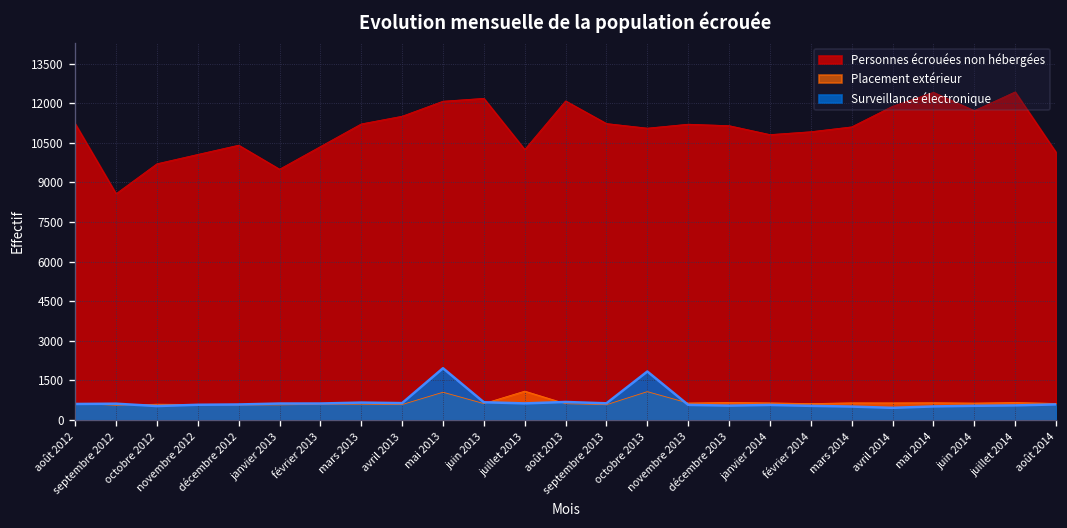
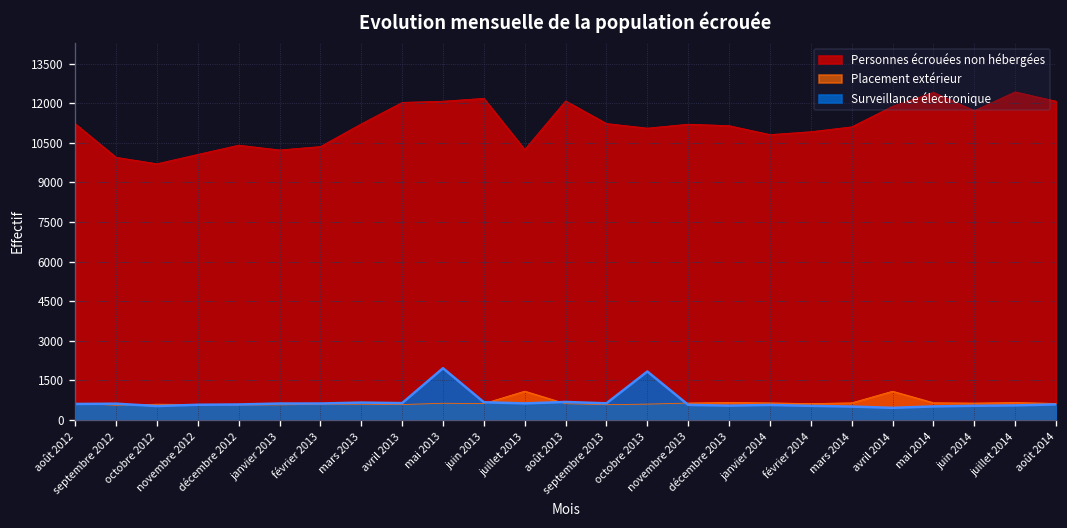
  {
    "Personnes écrouées non hébergées": {
      "août 2012": 11200,
-     "septembre 2012": 8600,
+     "septembre 2012": 9900,
      "octobre 2012": 9700,
      "novembre 2012": 10100,
      "décembre 2012": 10400,
-     "janvier 2013": 9500,
+     "janvier 2013": 10200,
      "février 2013": 10400,
      "mars 2013": 11200,
-     "avril 2013": 11500,
+     "avril 2013": 12000,
      "mai 2013": 12100,
      "juin 2013": 12200,
      "juillet 2013": 10200,
      "août 2013": 12100,
      "septembre 2013": 11200,
      "octobre 2013": 11100,
      "novembre 2013": 11200,
      "décembre 2013": 11100,
      "janvier 2014": 10800,
      "février 2014": 10900,
      "mars 2014": 11100,
      "juin 2014": 11700,
-     "août 2014": 10100
+     "août 2014": 12100
    },
    "Placement extérieur": {
-     "mai 2013": 1100,
+     "mai 2013": 600,
      "juillet 2013": 1100,
-     "octobre 2013": 1100,
+     "octobre 2013": 600,
      "décembre 2013": 700,
      "mars 2014": 600,
-     "avril 2014": 600,
+     "avril 2014": 1100,
      "mai 2014": 700
    },
    "Surveillance électronique": {
      "mai 2013": 2000,
      "juillet 2013": 600,
      "octobre 2013": 1800,
      "décembre 2013": 500,
      "mars 2014": 500,
      "avril 2014": 500,
      "mai 2014": 500
    }
  }
